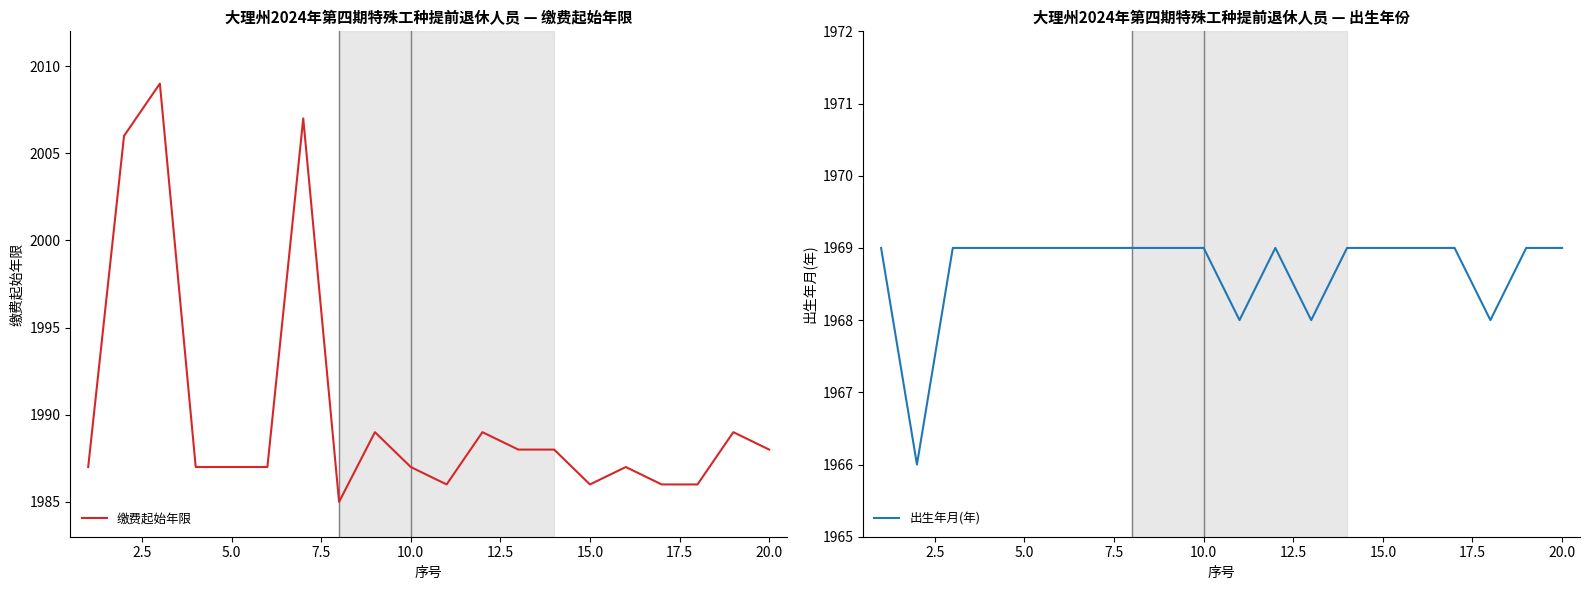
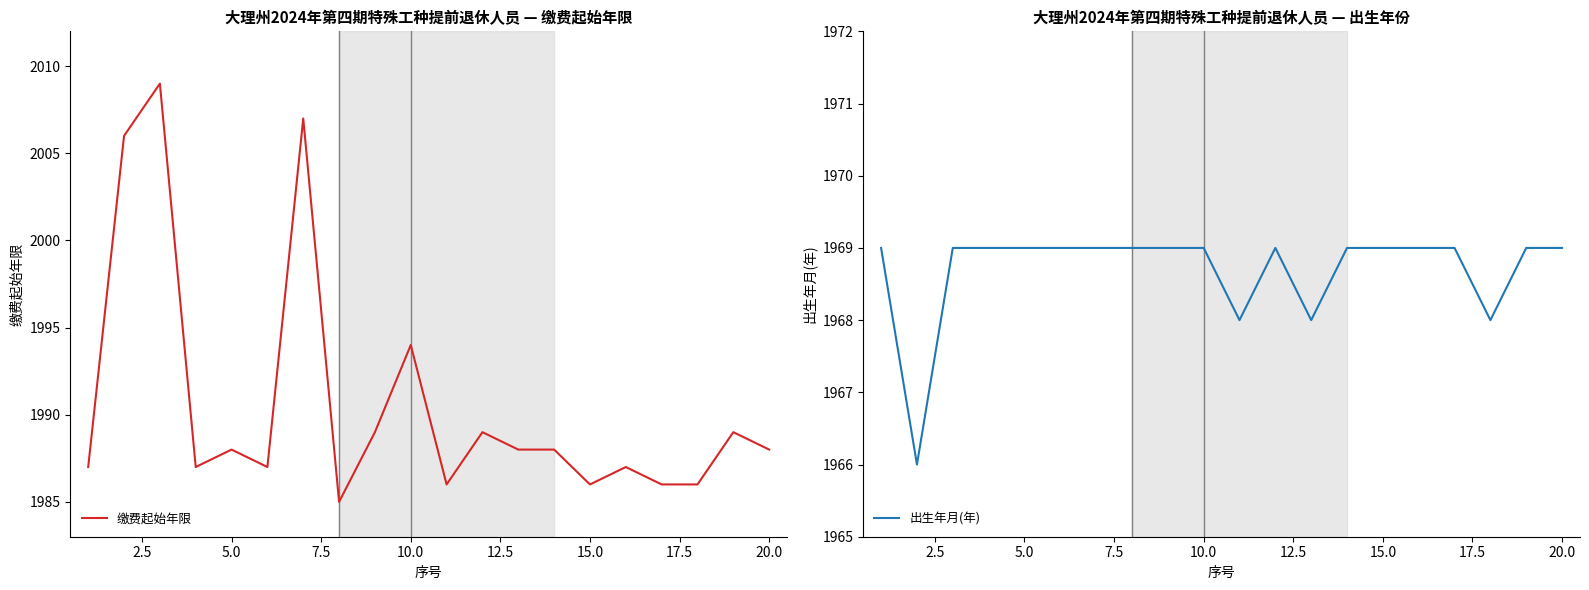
  {
    "大理州2024年第四期特殊工种提前退休人员 — 缴费起始年限": {
-     "5.0": 1987,
-     "10.0": 1987,
+     "5.0": 1988,
+     "10.0": 1994,
      "15.0": 1986,
      "20.0": 1988
    },
    "大理州2024年第四期特殊工种提前退休人员 — 出生年份": {
      "5.0": 1969.0,
      "10.0": 1969.0,
      "15.0": 1969.0,
      "20.0": 1969.0
    }
  }
